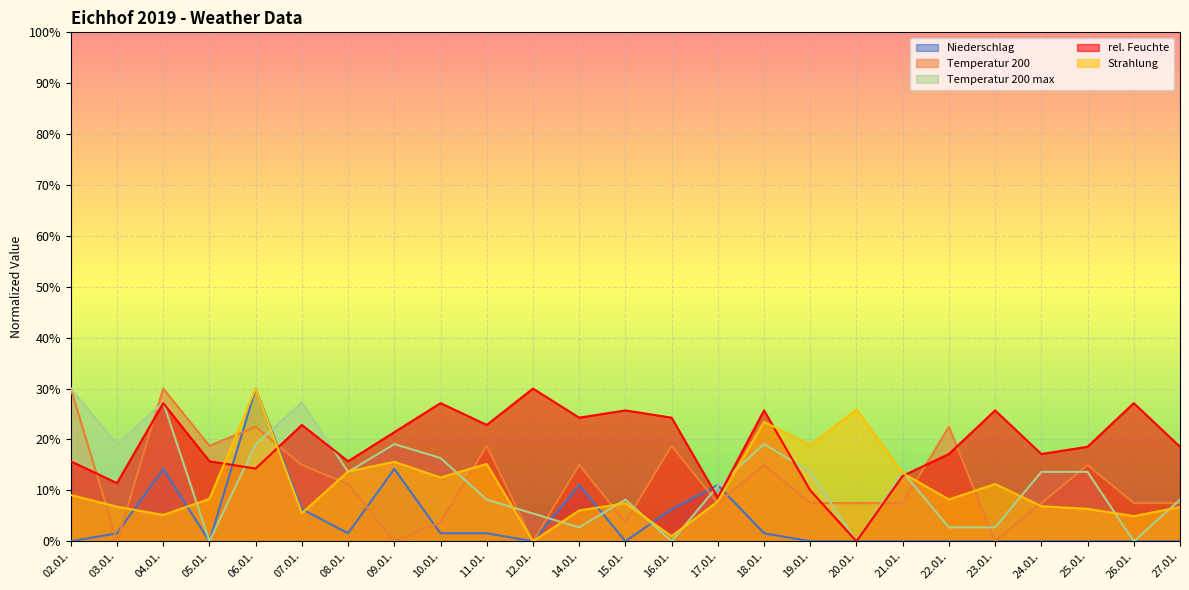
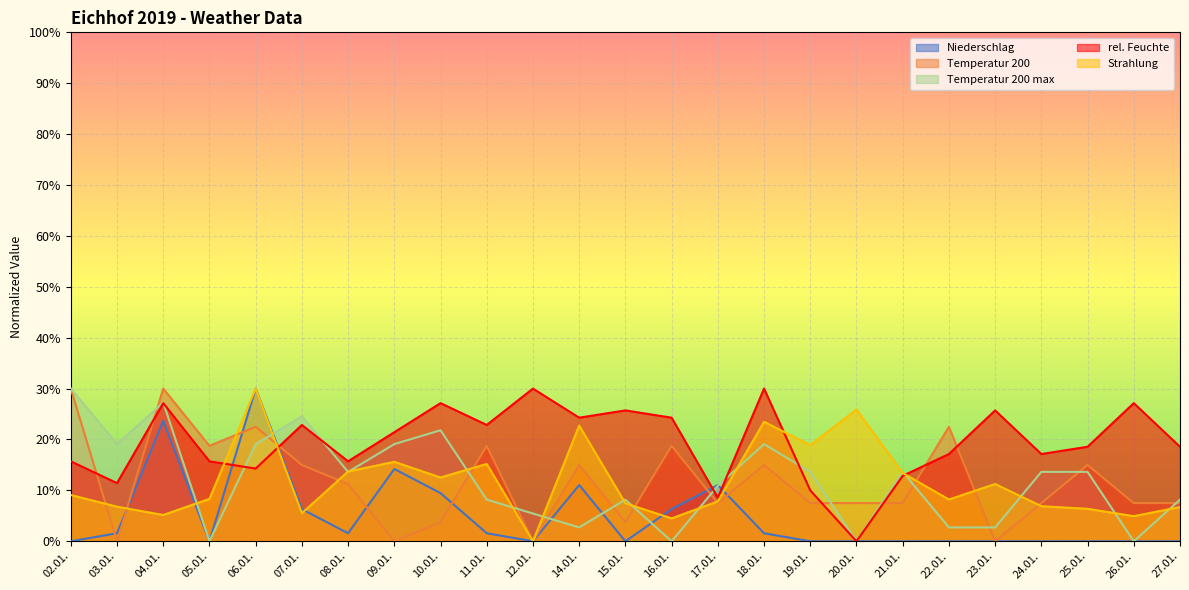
  {
    "Niederschlag": {
      "02.01.": "0%",
      "03.01.": "2%",
-     "04.01.": "14%",
+     "04.01.": "24%",
      "07.01.": "6%",
      "08.01.": "2%",
      "09.01.": "14%",
-     "10.01.": "2%",
+     "10.01.": "9%",
      "11.01.": "2%",
      "14.01.": "11%",
      "15.01.": "0%",
      "16.01.": "6%",
      "18.01.": "2%",
      "19.01.": "0%",
      "21.01.": "0%",
      "22.01.": "0%",
      "24.01.": "0%",
      "25.01.": "0%",
      "27.01.": "0%"
    },
    "Temperatur 200": {
      "03.01.": "0%",
      "04.01.": "30%",
      "05.01.": "19%",
      "06.01.": "23%",
      "07.01.": "15%",
      "08.01.": "11%",
      "09.01.": "0%",
      "10.01.": "4%",
      "11.01.": "19%",
      "14.01.": "15%",
      "15.01.": "4%",
      "16.01.": "19%",
      "18.01.": "15%",
      "19.01.": "8%",
      "20.01.": "8%",
      "21.01.": "8%",
      "22.01.": "23%",
      "24.01.": "8%",
      "25.01.": "15%",
      "26.01.": "8%",
      "27.01.": "8%"
    },
    "Temperatur 200 max": {
      "03.01.": "19%",
      "06.01.": "19%",
-     "07.01.": "27%",
+     "07.01.": "25%",
      "09.01.": "19%",
-     "10.01.": "16%",
+     "10.01.": "22%",
      "11.01.": "8%",
      "12.01.": "5%",
      "14.01.": "3%",
      "15.01.": "8%",
      "16.01.": "0%",
      "18.01.": "19%",
      "19.01.": "14%",
      "22.01.": "3%",
      "23.01.": "3%",
      "24.01.": "14%",
      "25.01.": "14%",
      "27.01.": "8%"
    },
    "rel. Feuchte": {
      "02.01.": "16%",
      "03.01.": "11%",
      "05.01.": "16%",
      "06.01.": "14%",
      "07.01.": "23%",
      "08.01.": "16%",
      "09.01.": "21%",
      "10.01.": "27%",
      "11.01.": "23%",
      "12.01.": "30%",
      "14.01.": "24%",
      "15.01.": "26%",
      "16.01.": "24%",
      "17.01.": "9%",
-     "18.01.": "26%",
+     "18.01.": "30%",
      "19.01.": "10%",
      "21.01.": "13%",
      "22.01.": "17%",
      "23.01.": "26%",
      "24.01.": "17%",
      "25.01.": "19%",
      "26.01.": "27%",
      "27.01.": "19%"
    },
    "Strahlung": {
      "02.01.": "9%",
      "03.01.": "7%",
      "04.01.": "5%",
      "05.01.": "8%",
      "07.01.": "6%",
      "09.01.": "16%",
      "10.01.": "13%",
      "11.01.": "15%",
-     "14.01.": "6%",
+     "14.01.": "23%",
      "15.01.": "7%",
-     "16.01.": "1%",
+     "16.01.": "5%",
      "18.01.": "23%",
      "19.01.": "19%",
      "20.01.": "26%",
      "22.01.": "8%",
      "23.01.": "11%",
      "24.01.": "7%",
      "25.01.": "6%",
      "26.01.": "5%",
      "27.01.": "7%"
    }
  }
